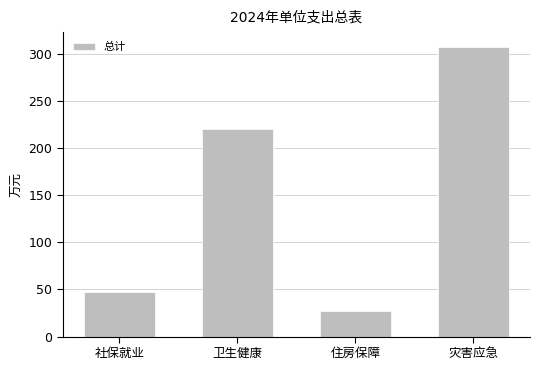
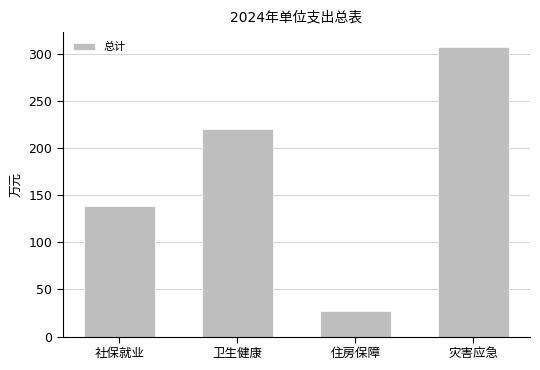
  {
-   "社保就业": 50,
+   "社保就业": 140,
    "卫生健康": 220,
    "住房保障": 30,
    "灾害应急": 310
  }
